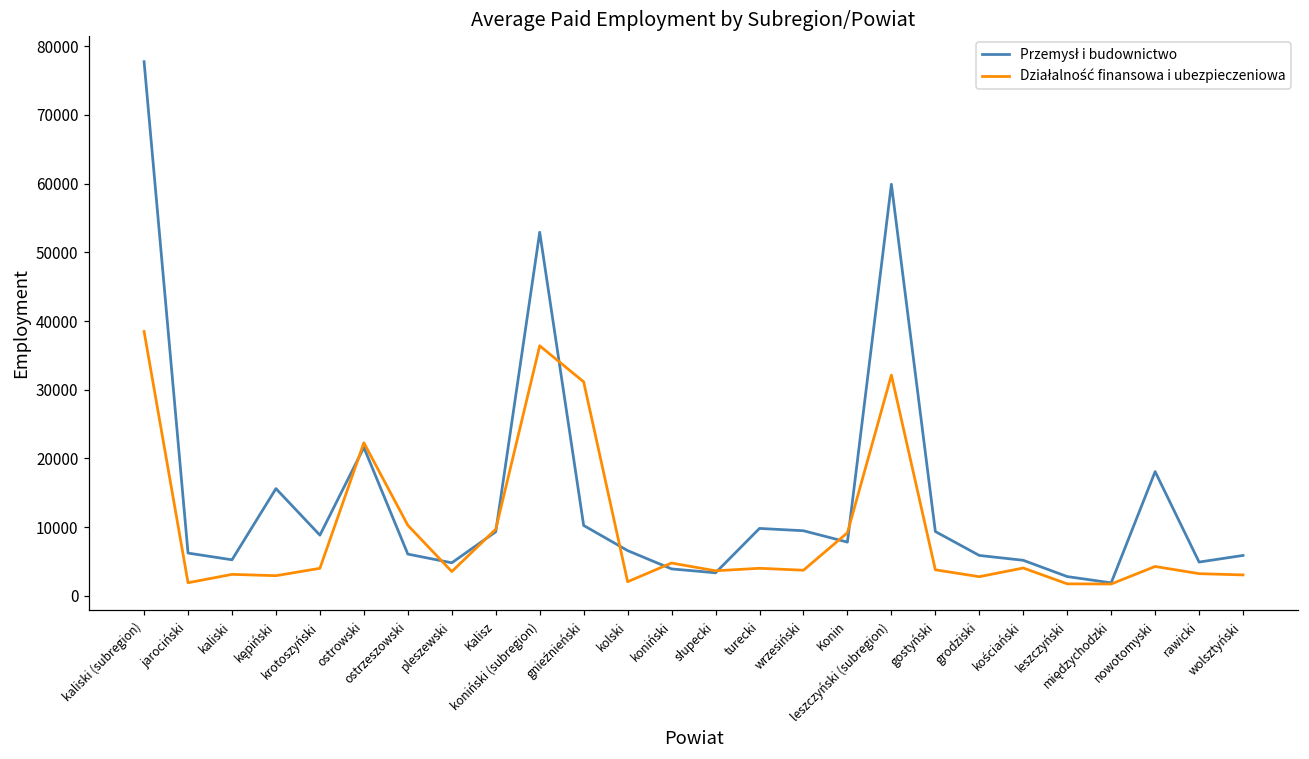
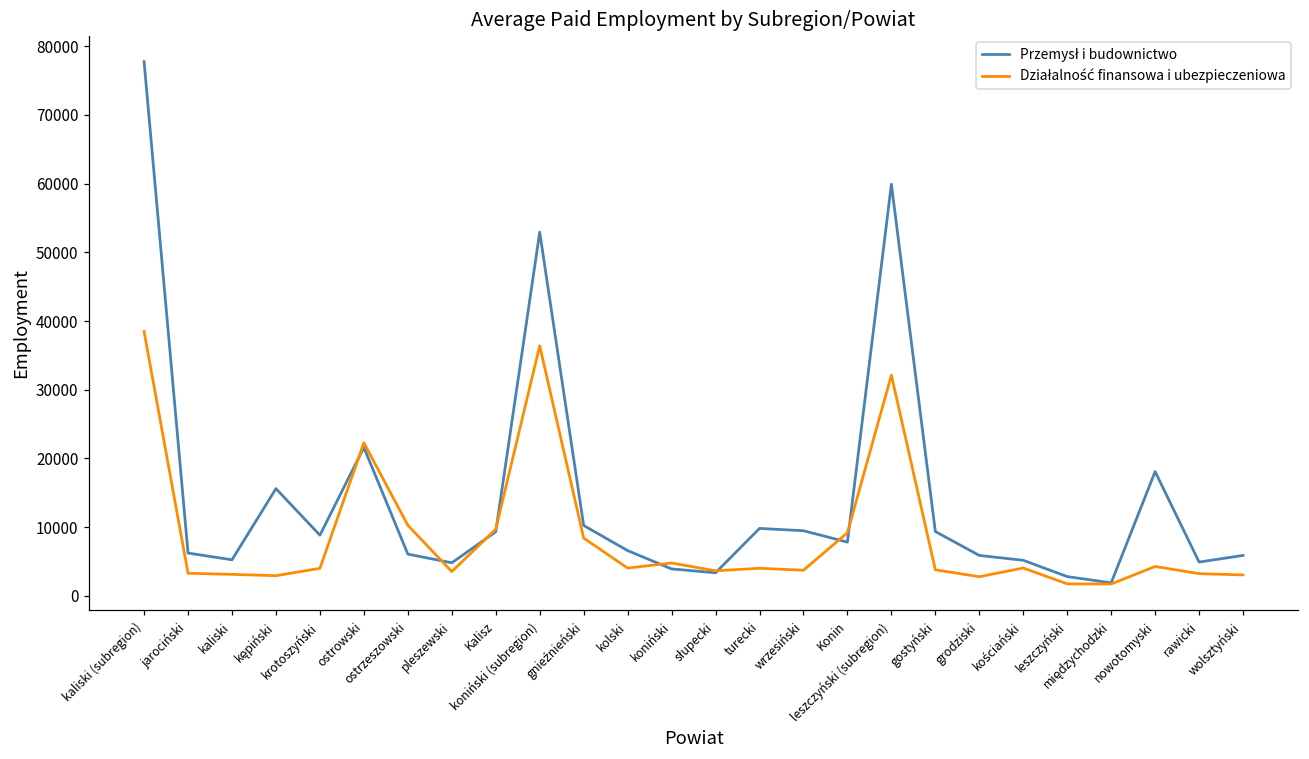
  {
    "Przemysł i budownictwo": {
      "kaliski (subregion)": 78000,
      "jarociński": 6000,
      "kaliski": 5000,
      "kępiński": 16000,
      "krotoszyński": 9000,
      "ostrowski": 22000,
      "ostrzeszowski": 6000,
      "pleszewski": 5000,
      "koniński (subregion)": 53000,
      "gnieźnieński": 10000,
      "kolski": 7000,
      "koniński": 4000,
      "turecki": 10000,
      "wrzesiński": 9000,
      "Konin": 8000,
      "leszczyński (subregion)": 60000,
      "gostyński": 9000,
      "grodziski": 6000,
      "kościański": 5000,
      "leszczyński": 3000,
      "nowotomyski": 18000,
      "rawicki": 5000,
      "wolsztyński": 6000
    },
    "Działalność finansowa i ubezpieczeniowa": {
      "kaliski (subregion)": 38000,
-     "jarociński": 2000,
+     "jarociński": 3000,
      "kaliski": 3000,
      "kępiński": 3000,
      "krotoszyński": 4000,
      "ostrowski": 22000,
      "ostrzeszowski": 10000,
      "pleszewski": 4000,
      "koniński (subregion)": 36000,
-     "gnieźnieński": 31000,
-     "kolski": 2000,
+     "gnieźnieński": 8000,
+     "kolski": 4000,
      "koniński": 5000,
      "turecki": 4000,
      "wrzesiński": 4000,
      "Konin": 9000,
      "leszczyński (subregion)": 32000,
      "gostyński": 4000,
      "grodziski": 3000,
      "kościański": 4000,
      "leszczyński": 2000,
      "nowotomyski": 4000,
      "rawicki": 3000,
      "wolsztyński": 3000
    }
  }
